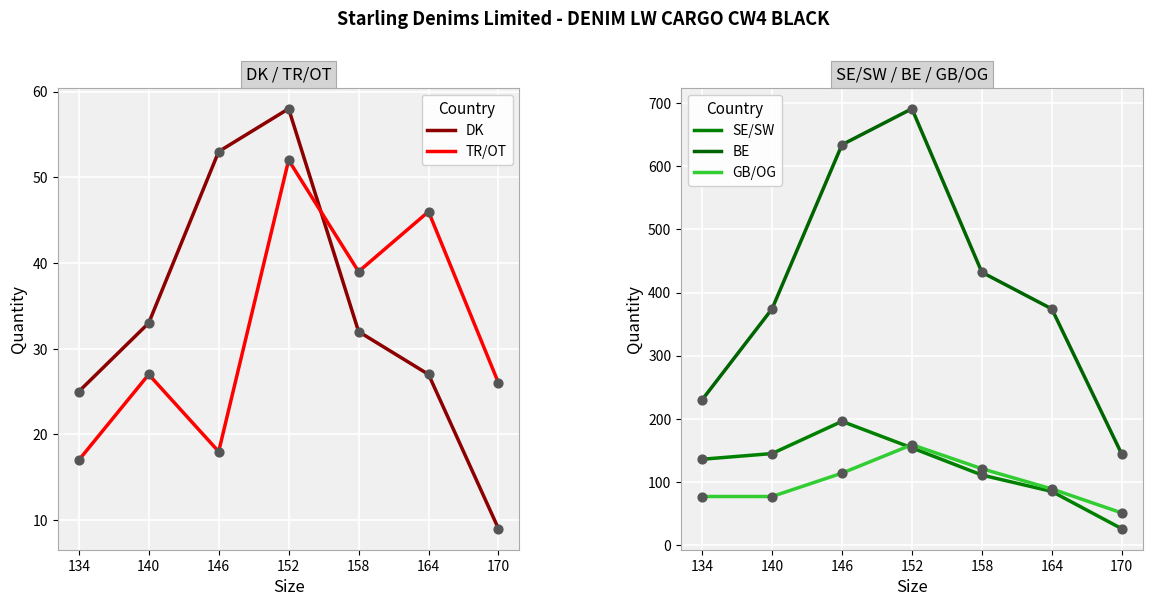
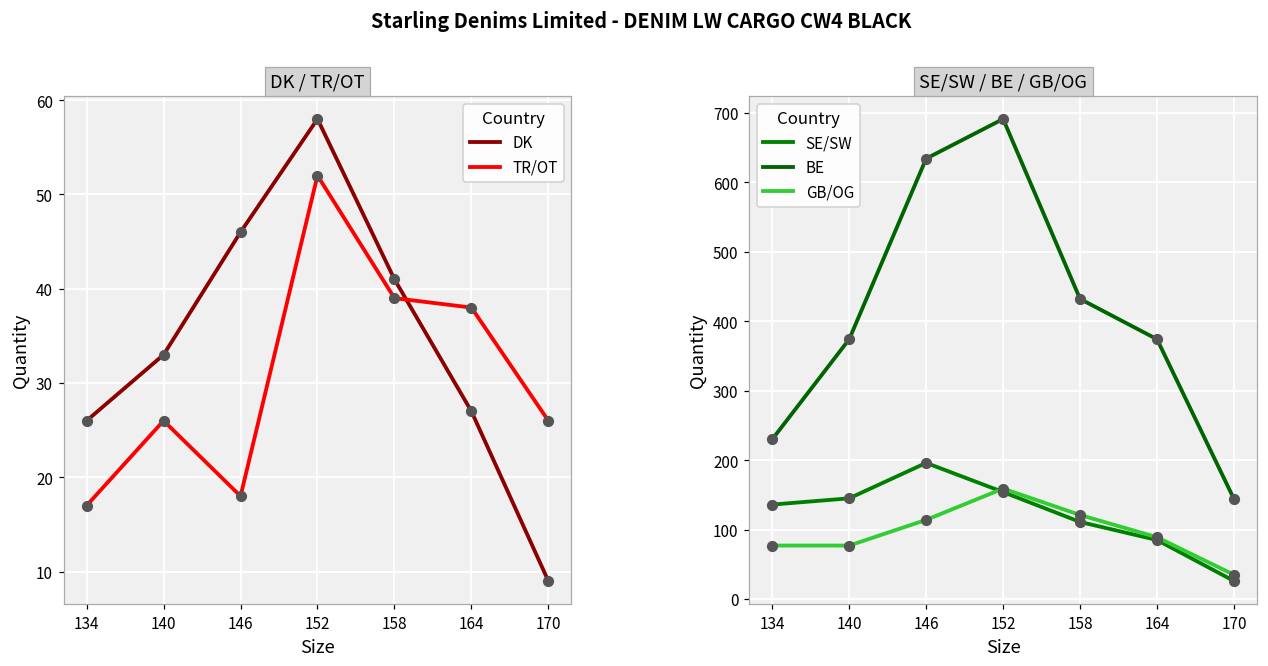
  {
    "DK / TR/OT": {
      "DK": {
-       "134": 25,
+       "134": 26,
        "140": 33,
-       "146": 53,
+       "146": 46,
        "152": 58,
-       "158": 32,
+       "158": 41,
        "164": 27,
        "170": 9
      },
      "TR/OT": {
        "134": 17,
-       "140": 27,
+       "140": 26,
        "146": 18,
        "152": 52,
        "158": 39,
-       "164": 46,
+       "164": 38,
        "170": 26
      }
    },
    "SE/SW / BE / GB/OG": {
      "GB/OG": {
        "134": 80,
        "140": 80,
        "146": 110,
        "152": 160,
        "158": 120,
-       "170": 50
+       "170": 40
      }
    }
  }
